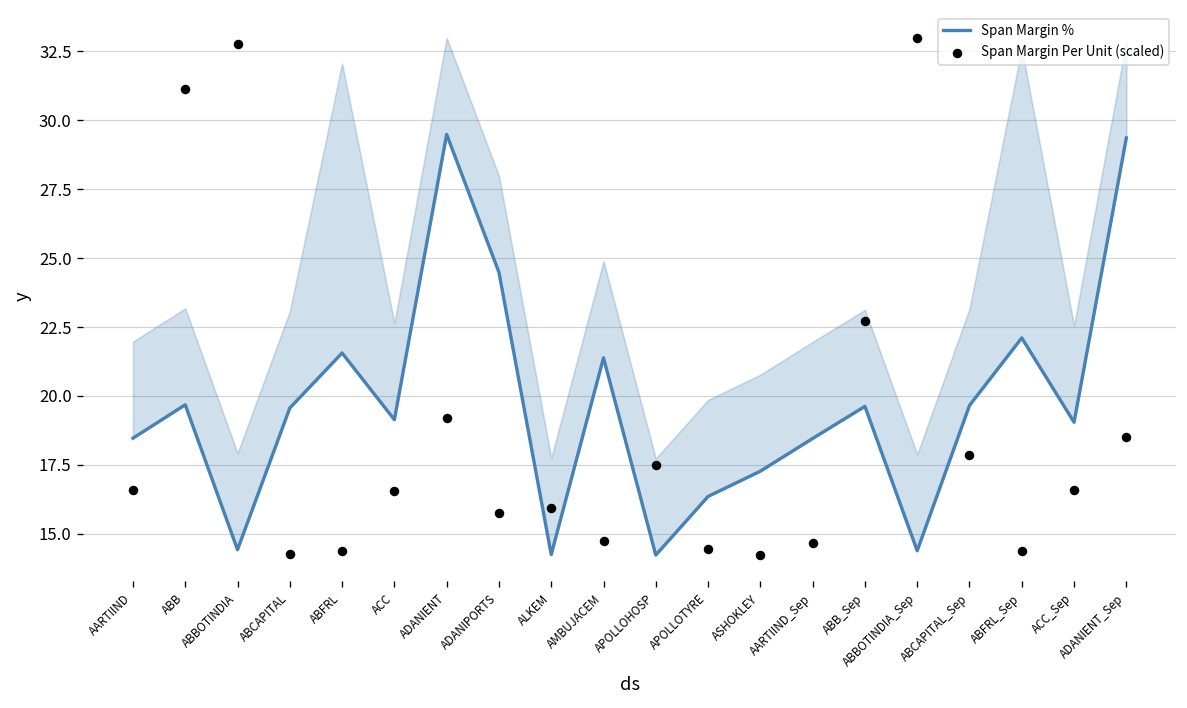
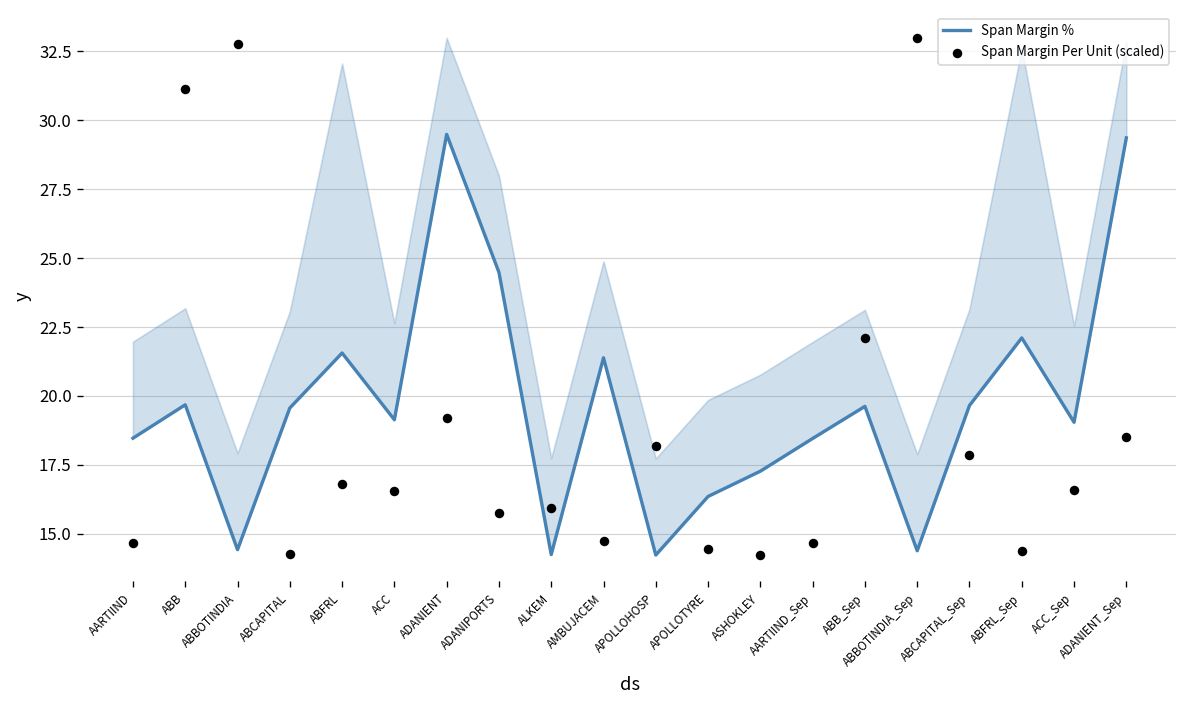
  {
    "Span Margin Per Unit (scaled)": {
-     "AARTIIND": 16.6,
-     "ABFRL": 14.4,
-     "APOLLOHOSP": 17.5,
-     "ABB_Sep": 22.7
+     "AARTIIND": 14.7,
+     "ABFRL": 16.8,
+     "APOLLOHOSP": 18.2,
+     "ABB_Sep": 22.1
    }
  }
